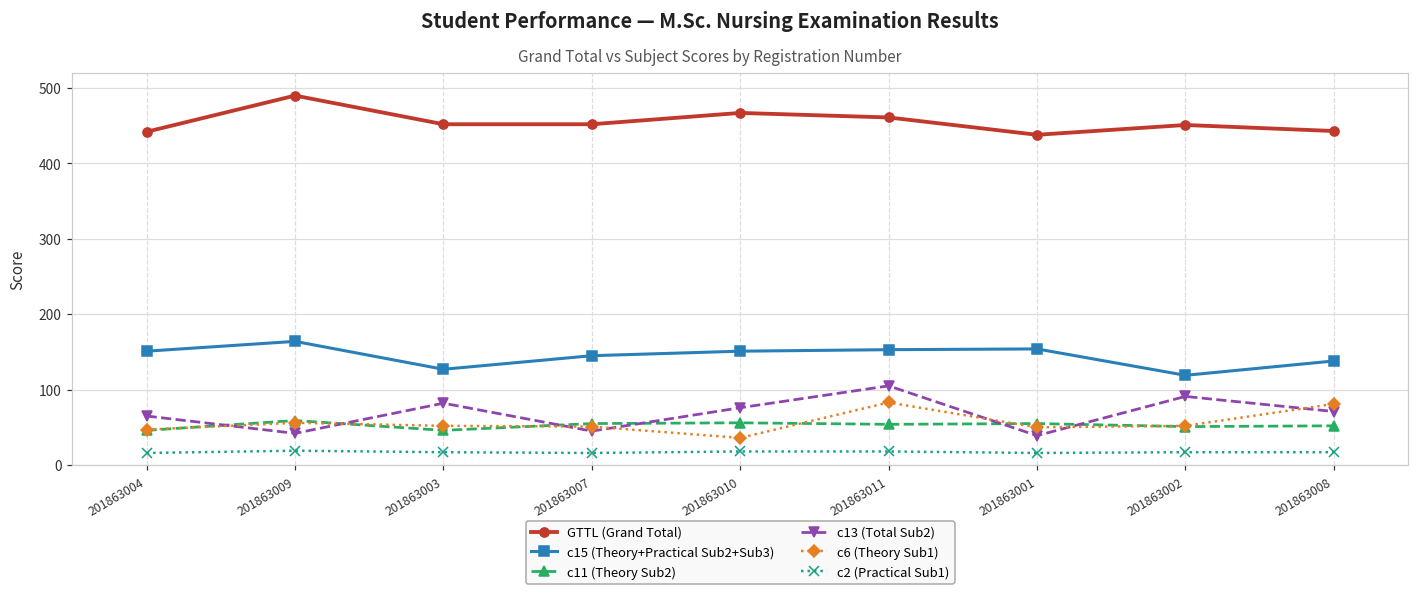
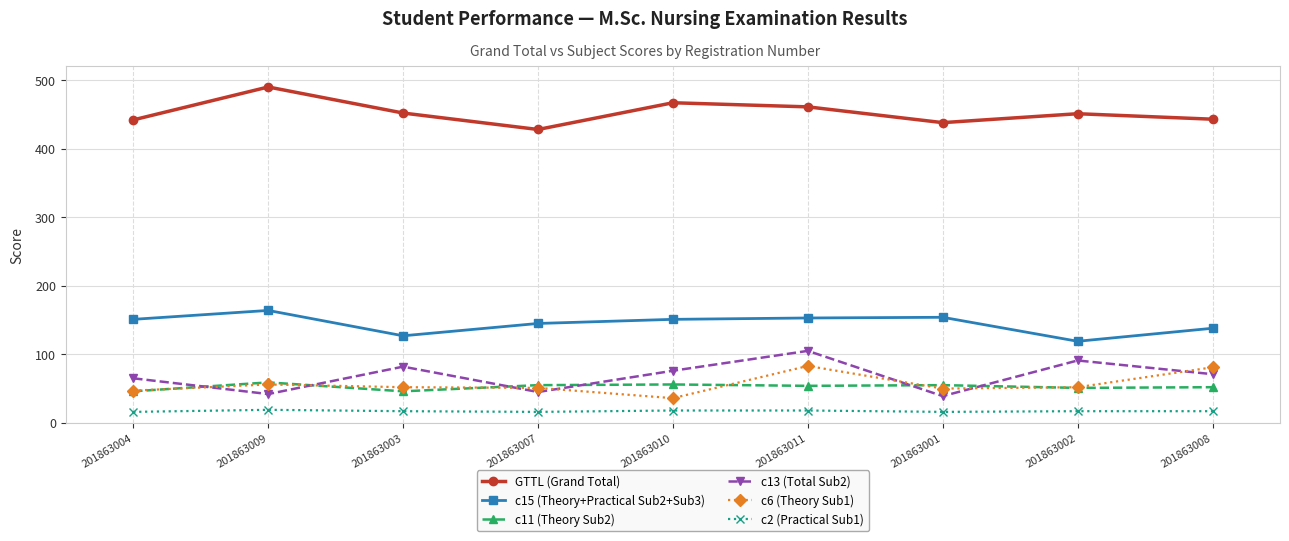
  {
    "GTTL (Grand Total)": {
      "201863004": 440,
      "201863009": 490,
      "201863003": 450,
-     "201863007": 450,
+     "201863007": 430,
      "201863010": 470,
      "201863011": 460,
      "201863001": 440,
      "201863002": 450,
      "201863008": 440
    },
    "c15 (Theory+Practical Sub2+Sub3)": {
      "201863004": 150,
      "201863009": 160,
      "201863003": 130,
      "201863007": 150,
      "201863010": 150,
      "201863011": 150,
      "201863001": 150,
      "201863002": 120,
      "201863008": 140
    },
    "c13 (Total Sub2)": {
      "201863004": 70,
      "201863009": 40,
      "201863003": 80,
      "201863007": 50,
      "201863010": 80,
      "201863011": 110,
      "201863001": 40,
      "201863002": 90,
      "201863008": 70
    },
    "c6 (Theory Sub1)": {
      "201863003": 50,
      "201863007": 50,
      "201863010": 40,
      "201863011": 80,
      "201863001": 50,
      "201863008": 80
    }
  }
